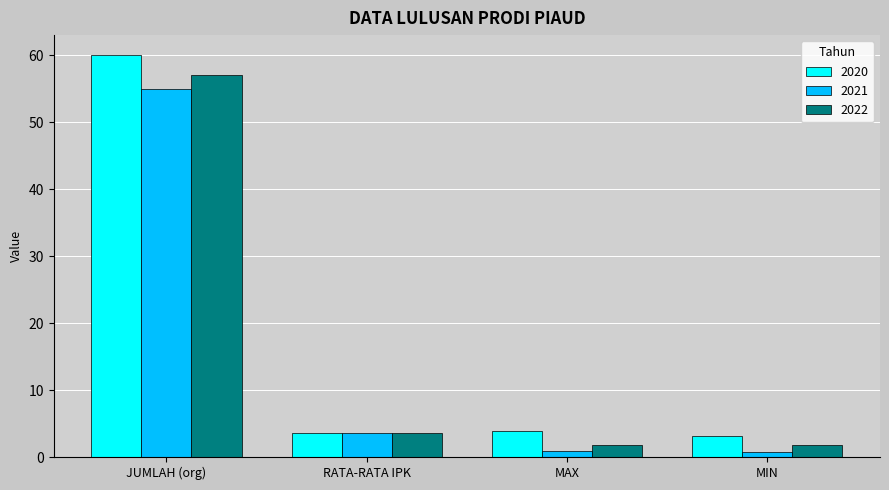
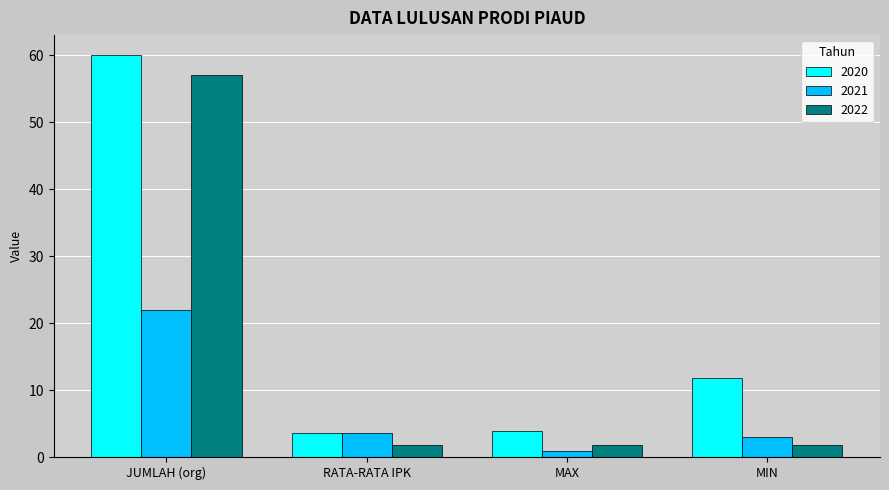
  {
    "2020": {
      "JUMLAH (org)": 60,
      "RATA-RATA IPK": 4,
      "MAX": 4,
-     "MIN": 3
+     "MIN": 12
    },
    "2021": {
-     "JUMLAH (org)": 55,
+     "JUMLAH (org)": 22,
      "RATA-RATA IPK": 4,
      "MAX": 1,
-     "MIN": 1
+     "MIN": 3
    },
    "2022": {
      "JUMLAH (org)": 57,
-     "RATA-RATA IPK": 4,
+     "RATA-RATA IPK": 2,
      "MAX": 2,
      "MIN": 2
    }
  }
